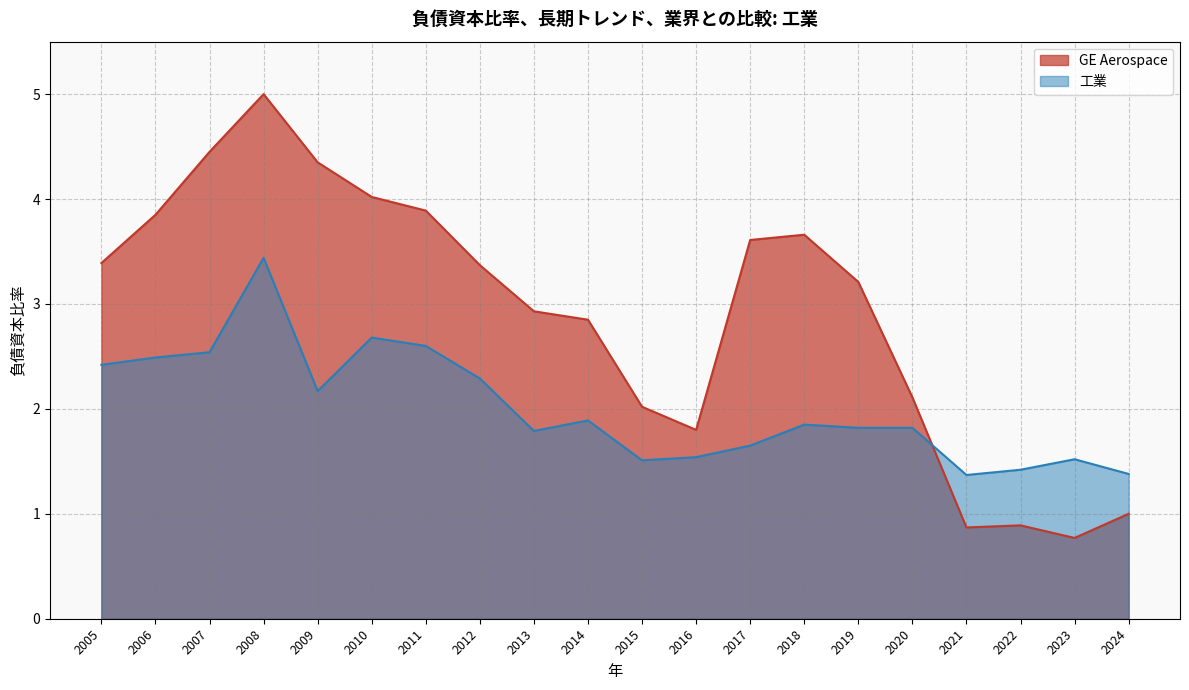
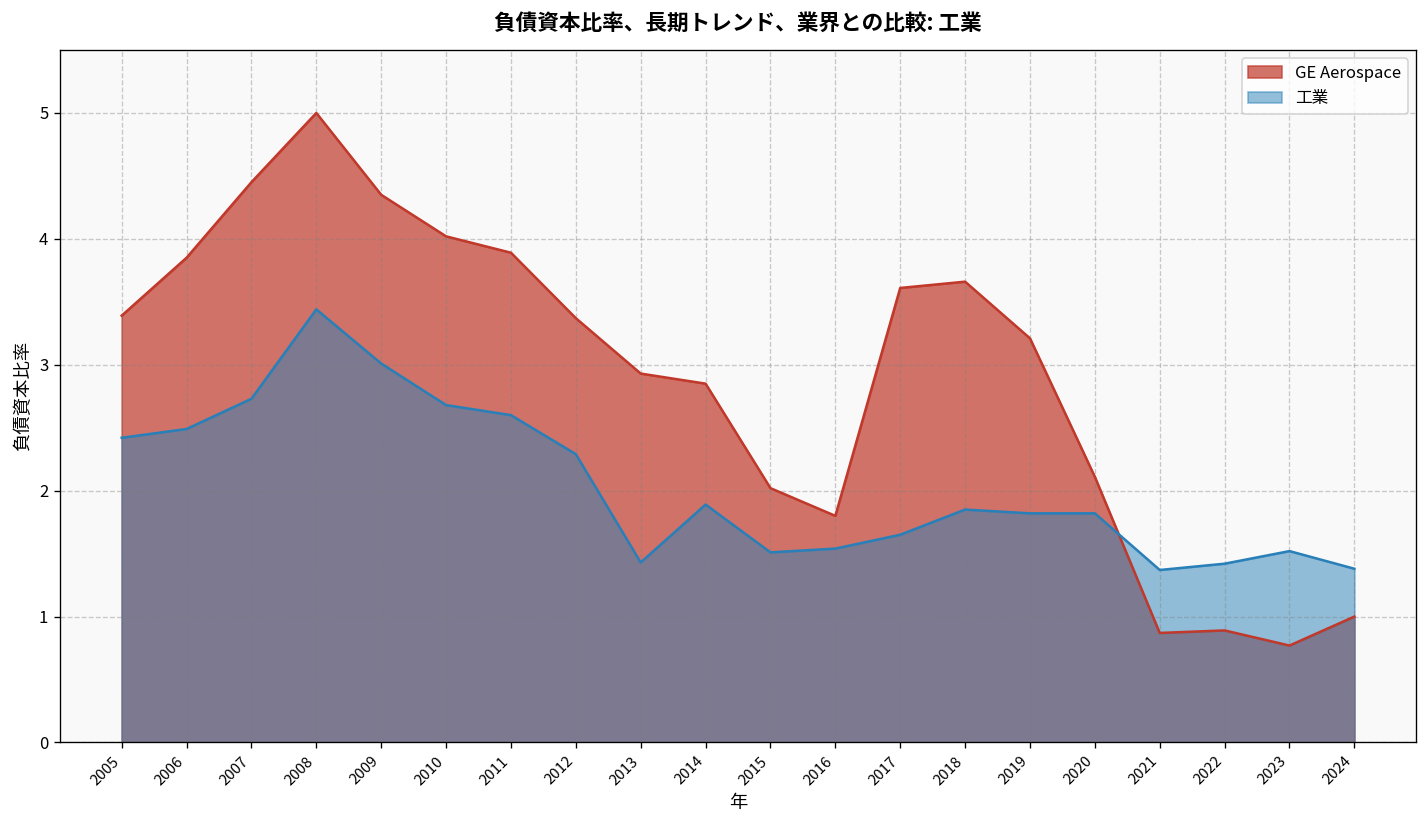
  {
    "GE Aerospace": {
      "2005": 3.39,
      "2006": 3.85,
      "2007": 4.45,
      "2008": 5.00,
      "2009": 4.35,
      "2010": 4.02,
      "2011": 3.89,
      "2012": 3.37,
      "2013": 2.93,
      "2014": 2.85,
      "2015": 2.02,
      "2016": 1.80,
      "2017": 3.61,
      "2018": 3.66,
      "2019": 3.21,
      "2020": 2.11,
      "2021": 0.87,
      "2022": 0.89,
      "2023": 0.77,
      "2024": 1.00
    },
    "工業": {
      "2005": 2.42,
      "2006": 2.49,
-     "2007": 2.54,
+     "2007": 2.73,
      "2008": 3.44,
-     "2009": 2.17,
+     "2009": 3.01,
      "2010": 2.68,
      "2011": 2.60,
      "2012": 2.29,
-     "2013": 1.79,
+     "2013": 1.43,
      "2014": 1.89,
      "2015": 1.51,
      "2016": 1.54,
      "2017": 1.65,
      "2018": 1.85,
      "2019": 1.82,
      "2020": 1.82,
      "2021": 1.37,
      "2022": 1.42,
      "2023": 1.52,
      "2024": 1.38
    }
  }
